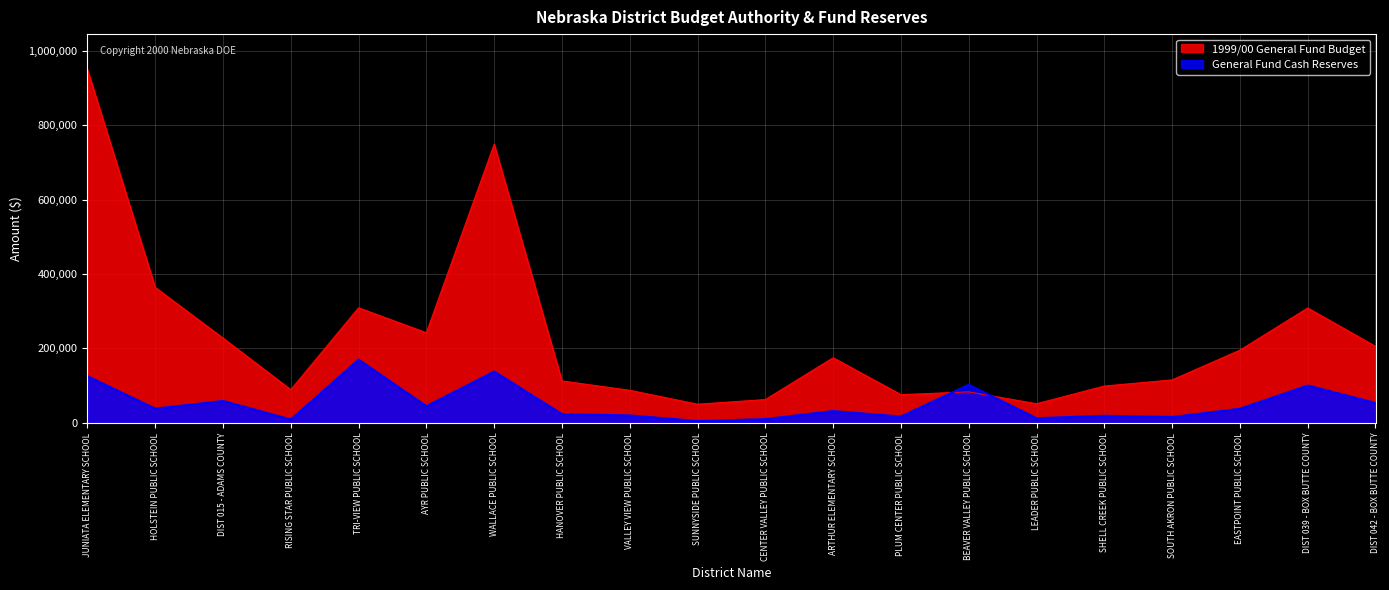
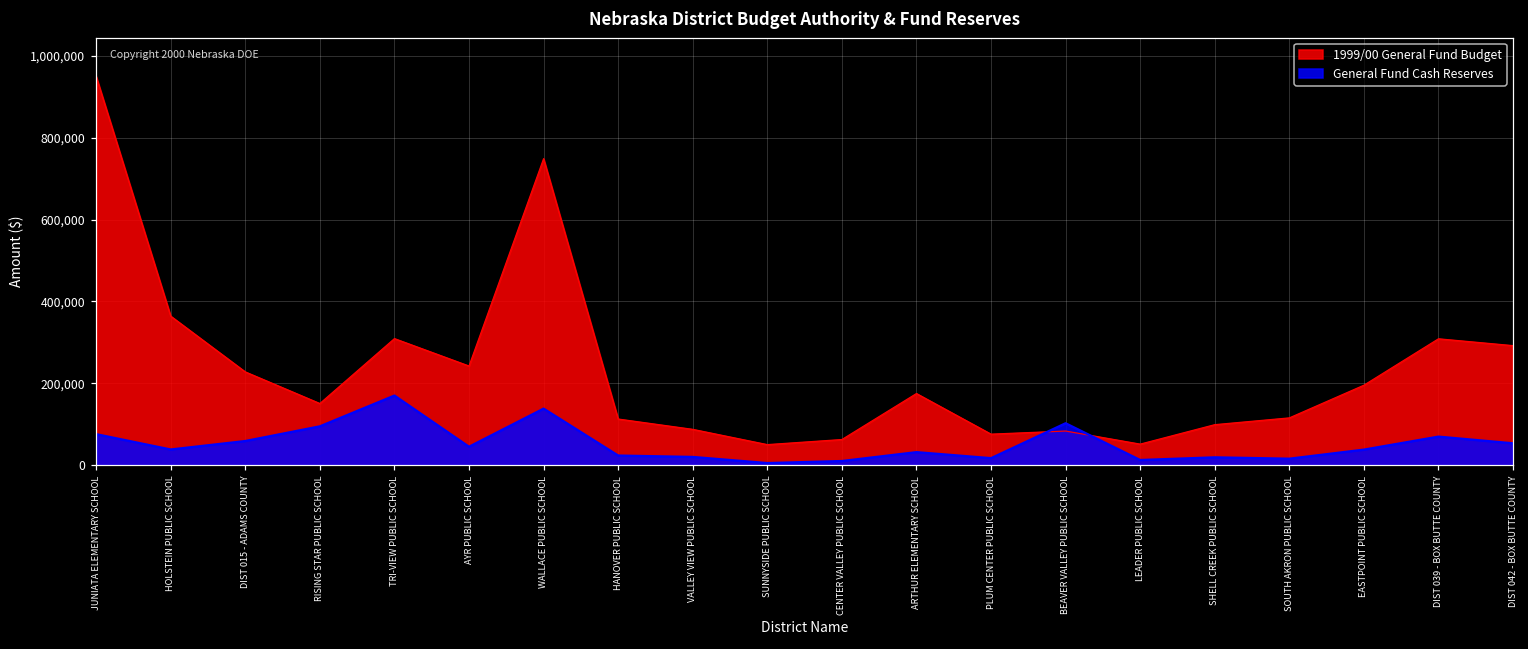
  {
    "1999/00 General Fund Budget": {
      "HOLSTEIN PUBLIC SCHOOL": "360,000",
      "DIST 015 - ADAMS COUNTY": "230,000",
-     "RISING STAR PUBLIC SCHOOL": "90,000",
+     "RISING STAR PUBLIC SCHOOL": "150,000",
      "TRI-VIEW PUBLIC SCHOOL": "310,000",
      "AYR PUBLIC SCHOOL": "240,000",
      "WALLACE PUBLIC SCHOOL": "750,000",
      "HANOVER PUBLIC SCHOOL": "110,000",
      "VALLEY VIEW PUBLIC SCHOOL": "90,000",
      "SUNNYSIDE PUBLIC SCHOOL": "50,000",
      "CENTER VALLEY PUBLIC SCHOOL": "60,000",
      "ARTHUR ELEMENTARY SCHOOL": "170,000",
      "PLUM CENTER PUBLIC SCHOOL": "80,000",
      "BEAVER VALLEY PUBLIC SCHOOL": "80,000",
      "LEADER PUBLIC SCHOOL": "50,000",
      "SHELL CREEK PUBLIC SCHOOL": "100,000",
      "SOUTH AKRON PUBLIC SCHOOL": "120,000",
      "EASTPOINT PUBLIC SCHOOL": "200,000",
      "DIST 039 - BOX BUTTE COUNTY": "310,000",
-     "DIST 042 - BOX BUTTE COUNTY": "210,000"
+     "DIST 042 - BOX BUTTE COUNTY": "290,000"
    },
    "General Fund Cash Reserves": {
-     "JUNIATA ELEMENTARY SCHOOL": "130,000",
+     "JUNIATA ELEMENTARY SCHOOL": "80,000",
      "HOLSTEIN PUBLIC SCHOOL": "40,000",
      "DIST 015 - ADAMS COUNTY": "60,000",
-     "RISING STAR PUBLIC SCHOOL": "10,000",
+     "RISING STAR PUBLIC SCHOOL": "90,000",
      "TRI-VIEW PUBLIC SCHOOL": "170,000",
      "AYR PUBLIC SCHOOL": "40,000",
      "WALLACE PUBLIC SCHOOL": "140,000",
      "HANOVER PUBLIC SCHOOL": "20,000",
      "VALLEY VIEW PUBLIC SCHOOL": "20,000",
      "SUNNYSIDE PUBLIC SCHOOL": "10,000",
      "CENTER VALLEY PUBLIC SCHOOL": "10,000",
      "ARTHUR ELEMENTARY SCHOOL": "30,000",
      "PLUM CENTER PUBLIC SCHOOL": "20,000",
      "BEAVER VALLEY PUBLIC SCHOOL": "100,000",
      "LEADER PUBLIC SCHOOL": "10,000",
      "SHELL CREEK PUBLIC SCHOOL": "20,000",
      "SOUTH AKRON PUBLIC SCHOOL": "20,000",
      "EASTPOINT PUBLIC SCHOOL": "40,000",
-     "DIST 039 - BOX BUTTE COUNTY": "100,000",
+     "DIST 039 - BOX BUTTE COUNTY": "70,000",
      "DIST 042 - BOX BUTTE COUNTY": "50,000"
    }
  }
